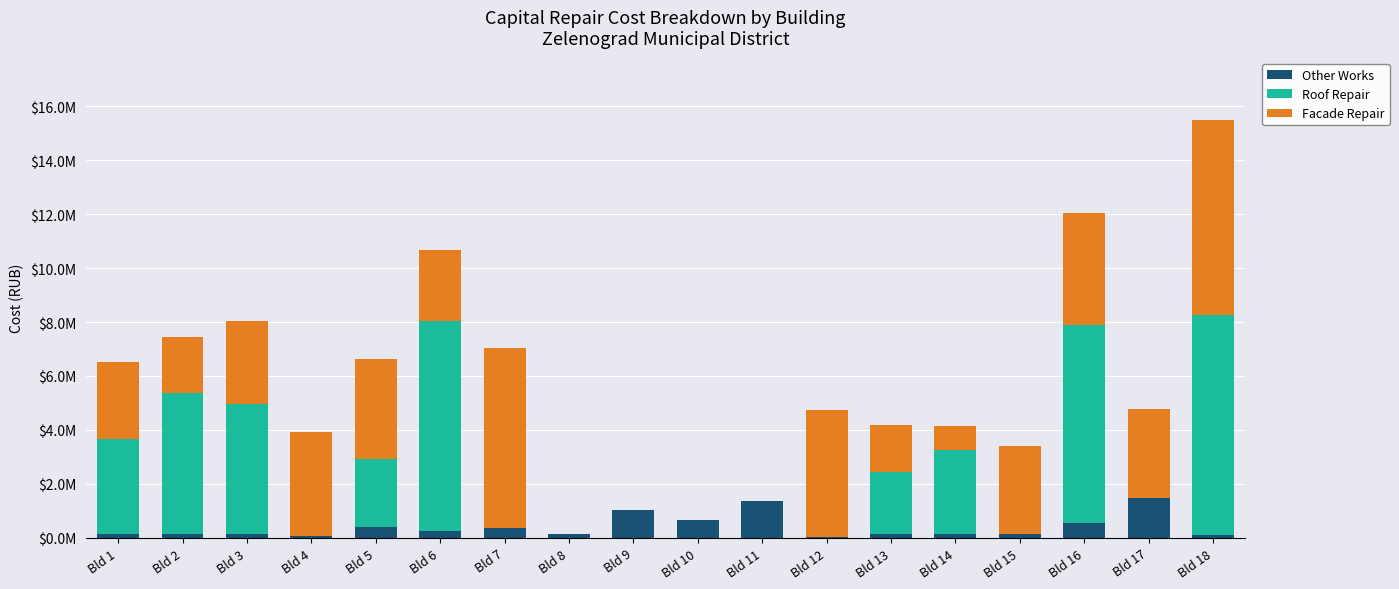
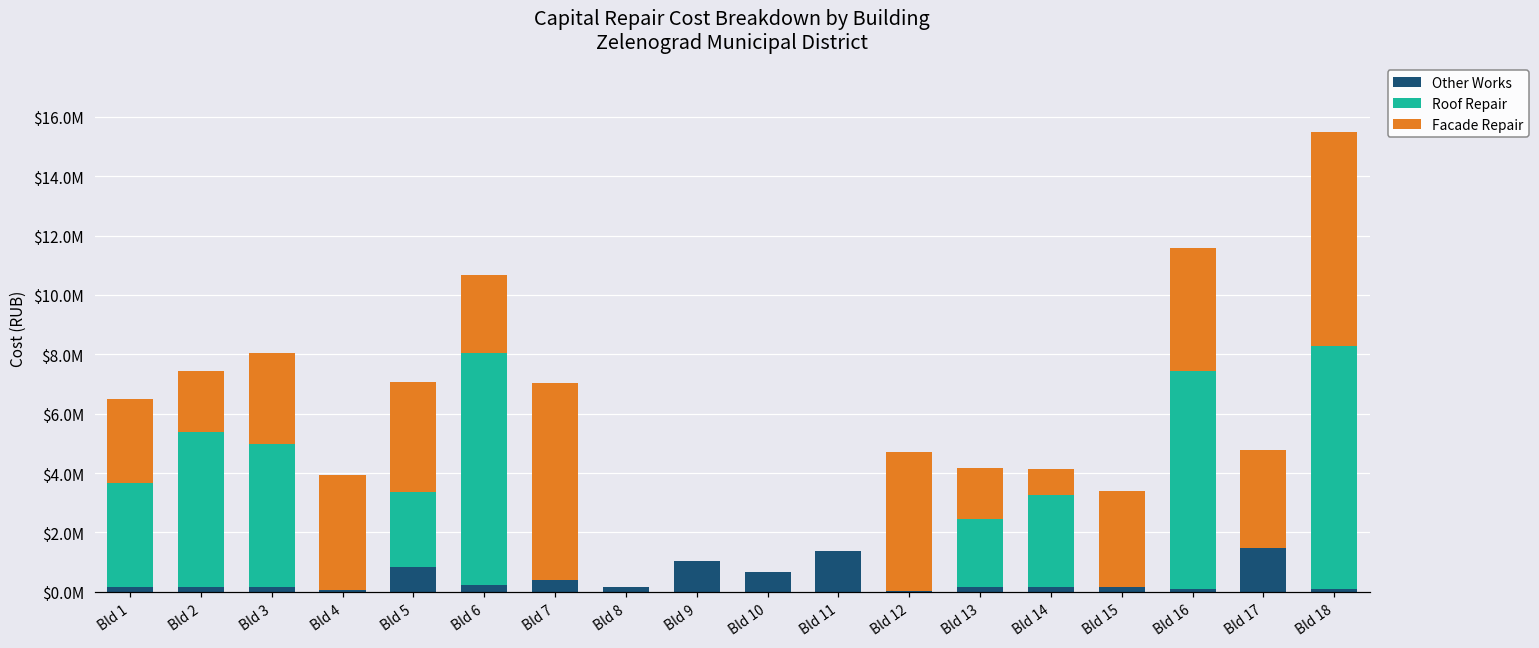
  {
    "Other Works": {
      "Bld 1": "$100000",
      "Bld 2": "$100000",
      "Bld 3": "$100000",
-     "Bld 5": "$400000",
+     "Bld 5": "$800000",
      "Bld 6": "$200000",
      "Bld 7": "$400000",
      "Bld 8": "$100000",
      "Bld 9": "$1000000",
      "Bld 10": "$700000",
      "Bld 11": "$1400000",
      "Bld 13": "$100000",
      "Bld 14": "$100000",
      "Bld 15": "$100000",
-     "Bld 16": "$600000",
+     "Bld 16": "$100000",
      "Bld 17": "$1500000"
    },
    "Roof Repair": {
      "Bld 1": "$3500000",
      "Bld 2": "$5200000",
      "Bld 3": "$4800000",
      "Bld 4": "$0",
      "Bld 5": "$2500000",
      "Bld 6": "$7800000",
      "Bld 7": "$0",
      "Bld 8": "$0",
      "Bld 9": "$0",
      "Bld 10": "$0",
      "Bld 11": "$0",
      "Bld 12": "$0",
      "Bld 13": "$2300000",
      "Bld 14": "$3100000",
      "Bld 15": "$0",
      "Bld 16": "$7300000",
      "Bld 17": "$0",
      "Bld 18": "$8200000"
    },
    "Facade Repair": {
      "Bld 1": "$2900000",
      "Bld 2": "$2100000",
      "Bld 3": "$3100000",
      "Bld 4": "$3900000",
      "Bld 5": "$3700000",
      "Bld 6": "$2600000",
      "Bld 7": "$6700000",
      "Bld 8": "$0",
      "Bld 9": "$0",
      "Bld 10": "$0",
      "Bld 11": "$0",
      "Bld 12": "$4700000",
      "Bld 13": "$1700000",
      "Bld 14": "$900000",
      "Bld 15": "$3200000",
      "Bld 16": "$4100000",
      "Bld 17": "$3300000",
      "Bld 18": "$7200000"
    }
  }
